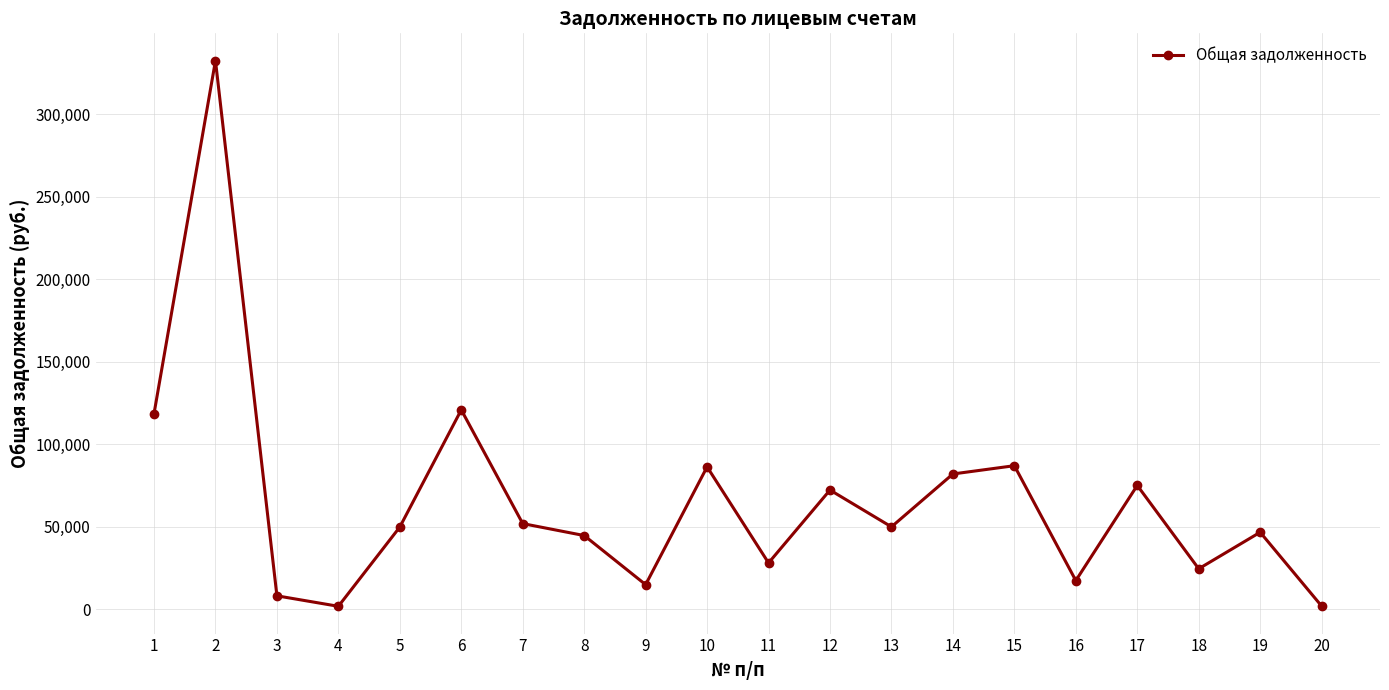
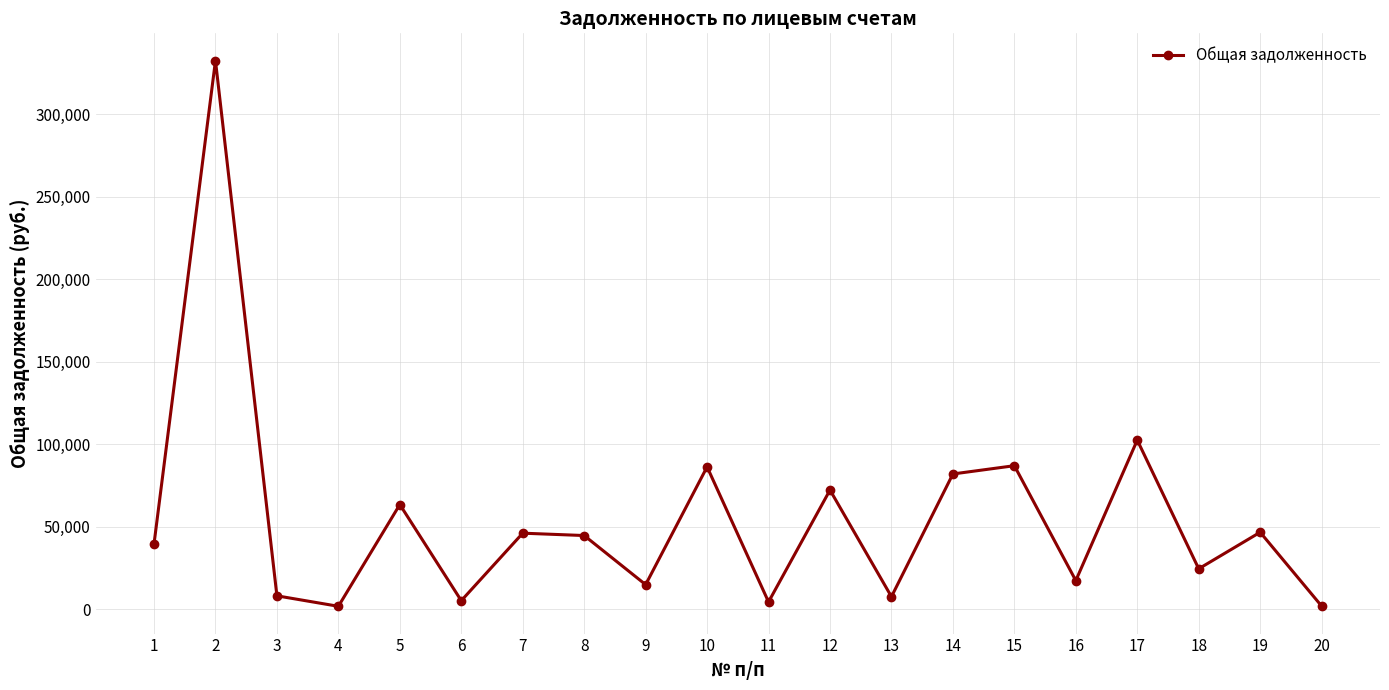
  {
-   "1": "118,000",
+   "1": "40,000",
    "2": "332,000",
    "3": "8,000",
    "4": "2,000",
-   "5": "50,000",
-   "6": "121,000",
-   "7": "52,000",
+   "5": "63,000",
+   "6": "5,000",
+   "7": "46,000",
    "8": "45,000",
    "9": "15,000",
    "10": "86,000",
-   "11": "28,000",
+   "11": "4,000",
    "12": "72,000",
-   "13": "50,000",
+   "13": "8,000",
    "14": "82,000",
    "15": "87,000",
    "16": "17,000",
-   "17": "75,000",
+   "17": "102,000",
    "18": "25,000",
    "19": "47,000",
    "20": "2,000"
  }
